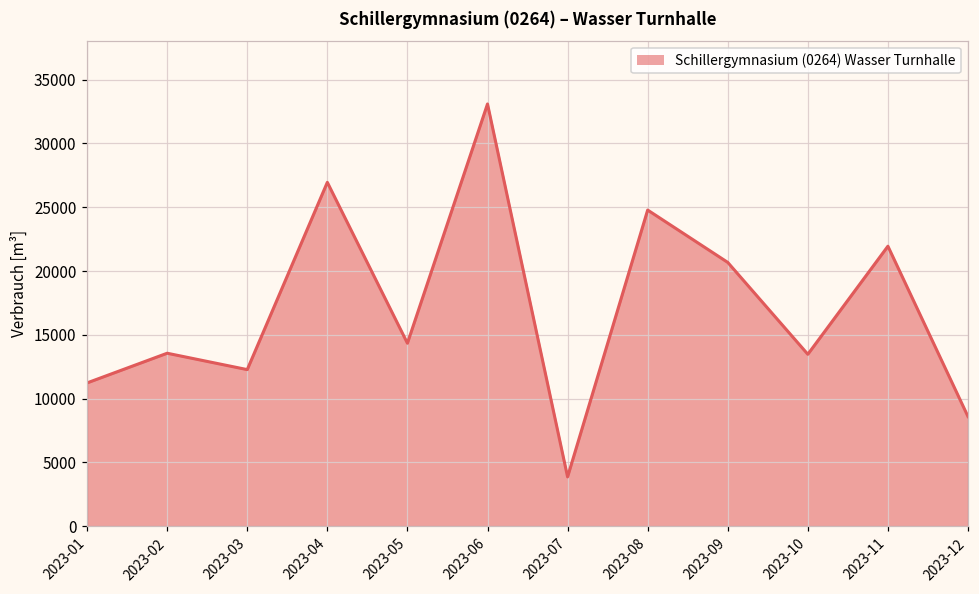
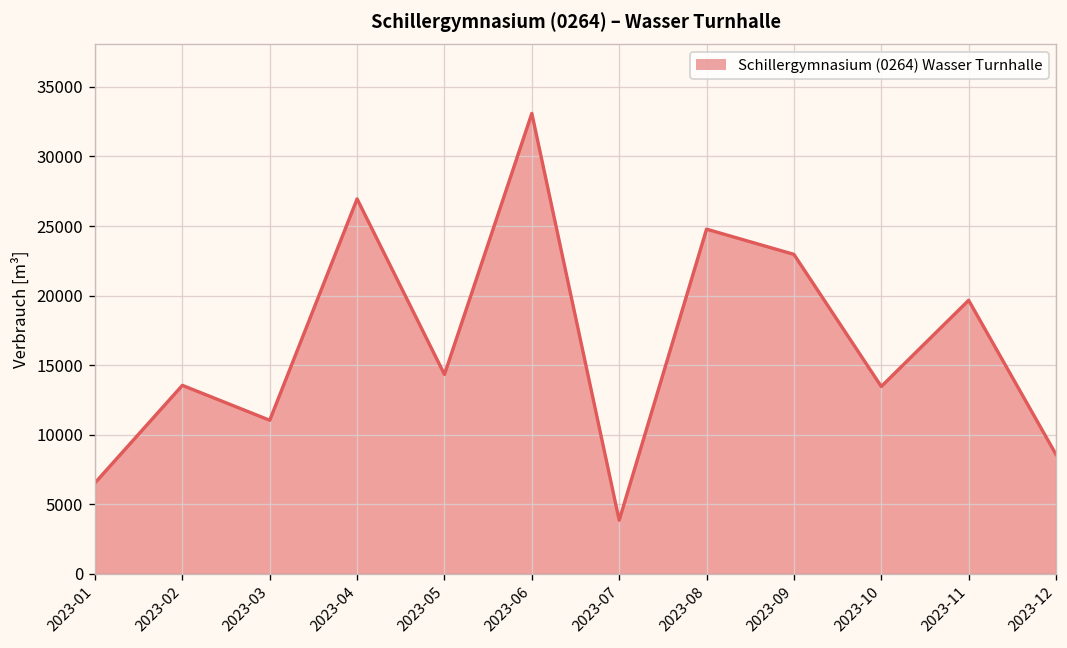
  {
-   "2023-01": 11200,
+   "2023-01": 6500,
    "2023-02": 13600,
-   "2023-03": 12300,
+   "2023-03": 11000,
    "2023-04": 27000,
    "2023-05": 14300,
    "2023-06": 33100,
    "2023-07": 3900,
    "2023-08": 24800,
-   "2023-09": 20700,
+   "2023-09": 23000,
    "2023-10": 13500,
-   "2023-11": 21900,
+   "2023-11": 19700,
    "2023-12": 8600
  }
